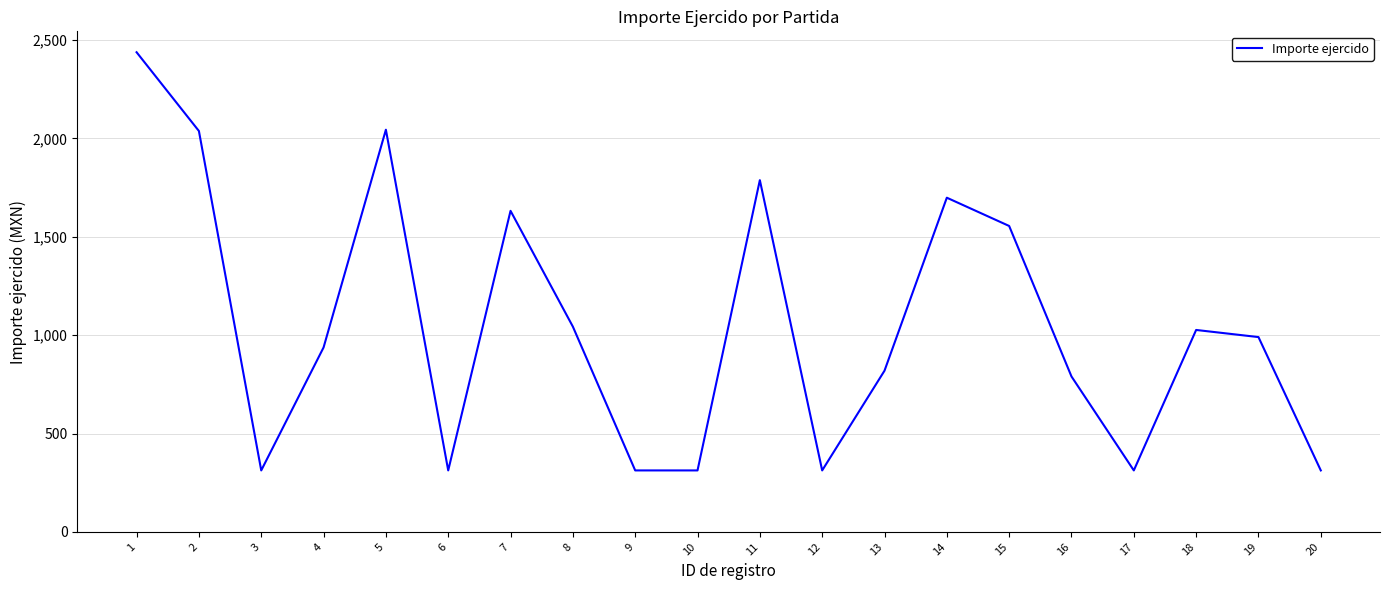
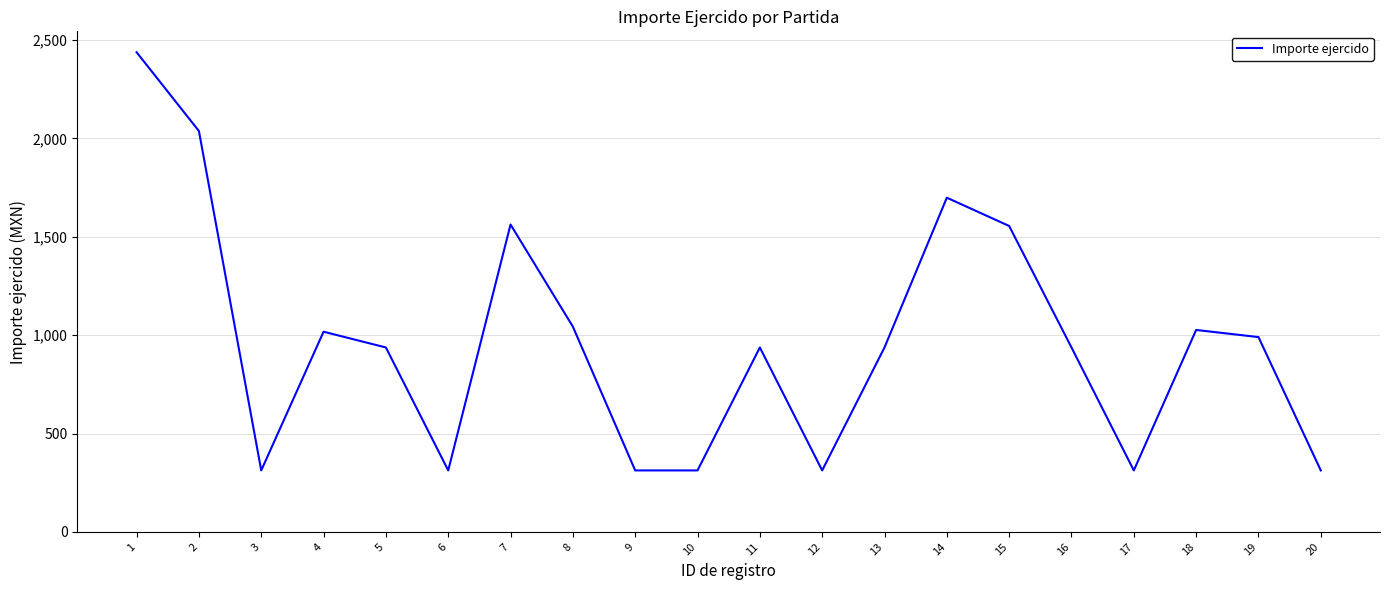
  {
    "1": "2,440",
    "2": "2,040",
    "3": "310",
-   "4": "940",
-   "5": "2,040",
+   "4": "1,020",
+   "5": "940",
    "6": "310",
-   "7": "1,630",
+   "7": "1,560",
    "8": "1,040",
    "9": "310",
    "10": "310",
-   "11": "1,790",
+   "11": "940",
    "12": "310",
-   "13": "820",
+   "13": "940",
    "14": "1,700",
    "15": "1,560",
-   "16": "790",
+   "16": "940",
    "17": "310",
    "18": "1,030",
    "19": "990",
    "20": "310"
  }
